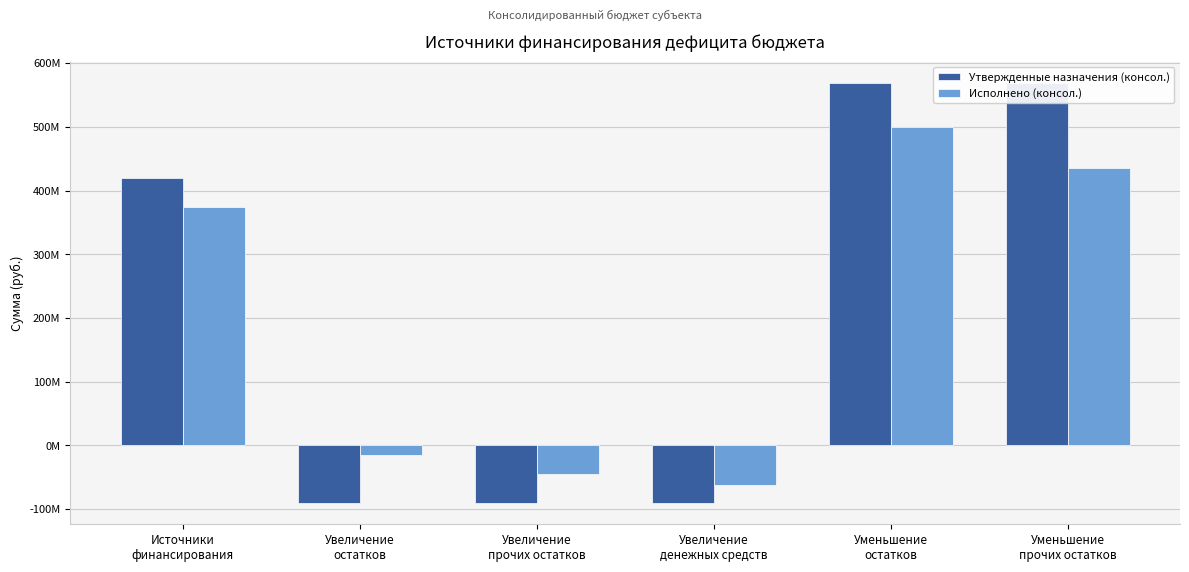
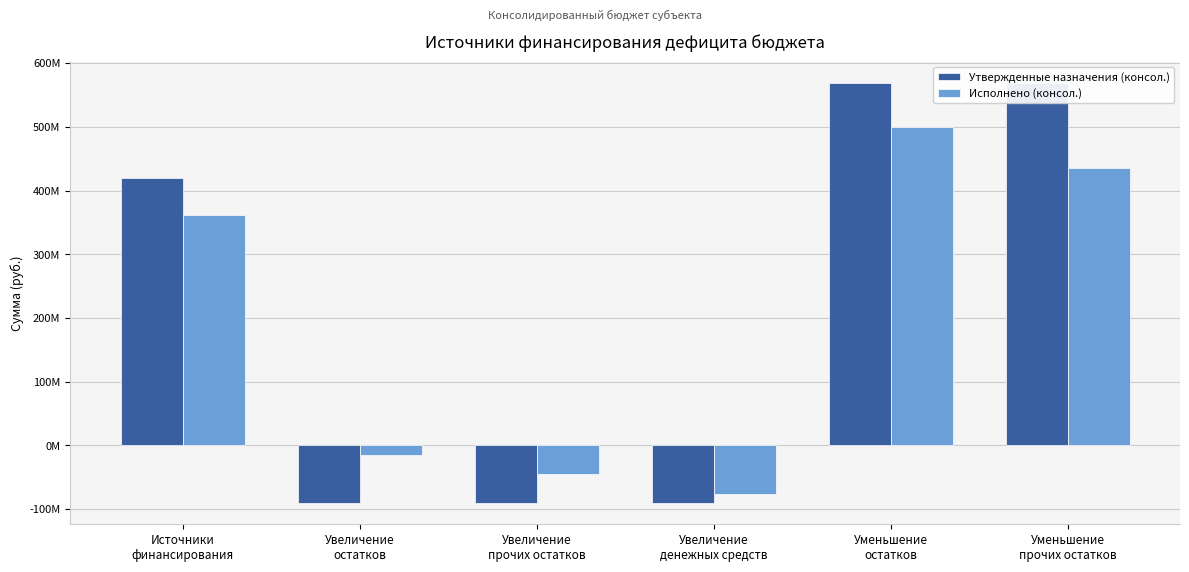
  {
    "Утвержденные назначения (консол.)": {
      "Источники финансирования": 420000000,
      "Увеличение остатков": -90000000,
      "Увеличение прочих остатков": -90000000,
      "Увеличение денежных средств": -90000000,
      "Уменьшение остатков": 570000000
    },
    "Исполнено (консол.)": {
-     "Источники финансирования": 370000000,
+     "Источники финансирования": 360000000,
      "Увеличение остатков": -20000000,
      "Увеличение прочих остатков": -40000000,
-     "Увеличение денежных средств": -60000000,
+     "Увеличение денежных средств": -80000000,
      "Уменьшение остатков": 500000000,
      "Уменьшение прочих остатков": 440000000
    }
  }
